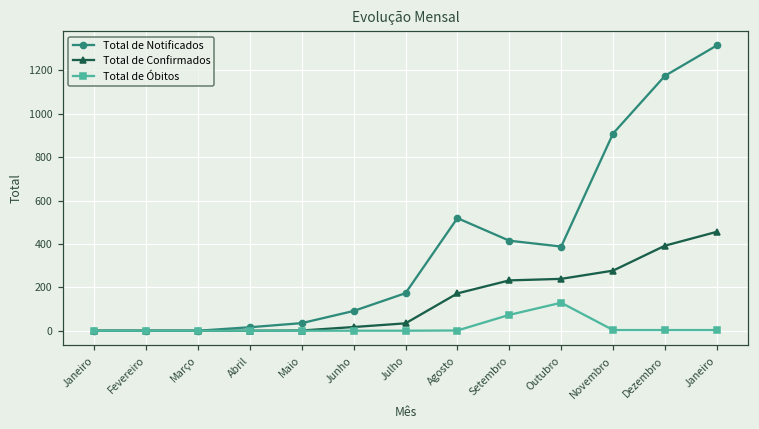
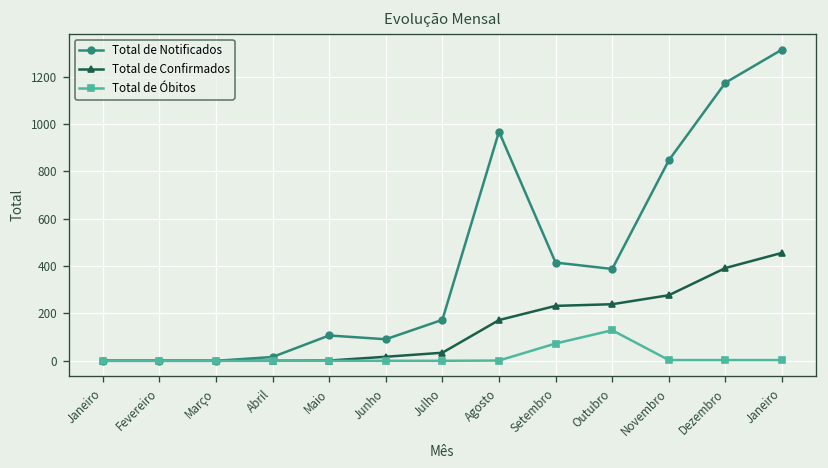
  {
    "Total de Notificados": {
      "Abril": 20,
-     "Maio": 40,
+     "Maio": 110,
      "Junho": 90,
      "Julho": 170,
-     "Agosto": 520,
+     "Agosto": 970,
      "Setembro": 420,
      "Outubro": 390,
-     "Novembro": 910,
+     "Novembro": 850,
      "Dezembro": 1180
    },
    "Total de Confirmados": {
      "Junho": 20,
      "Julho": 30,
      "Agosto": 170,
      "Setembro": 230,
      "Outubro": 240,
      "Novembro": 280,
      "Dezembro": 390
    },
    "Total de Óbitos": {
      "Junho": 0,
      "Julho": 0,
      "Agosto": 0,
      "Setembro": 70,
      "Outubro": 130,
      "Novembro": 0,
      "Dezembro": 0
    }
  }
